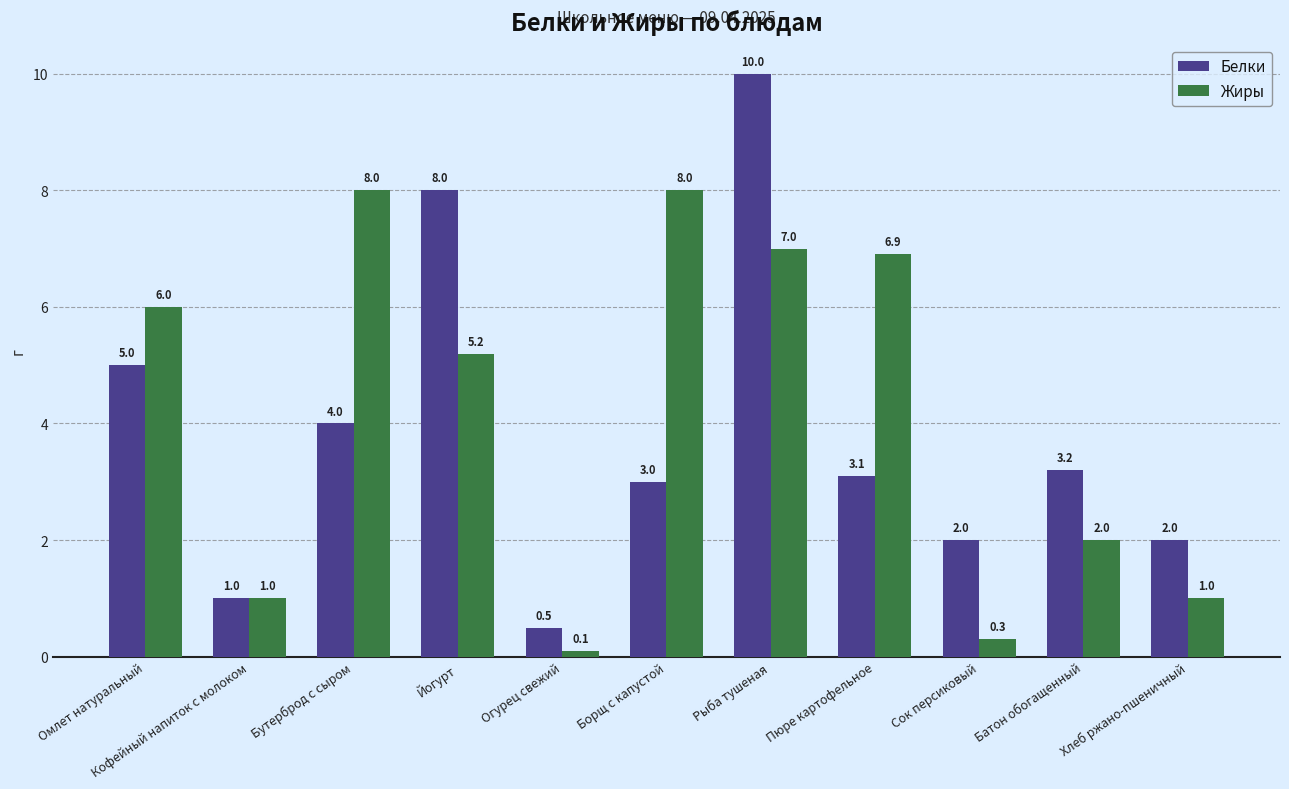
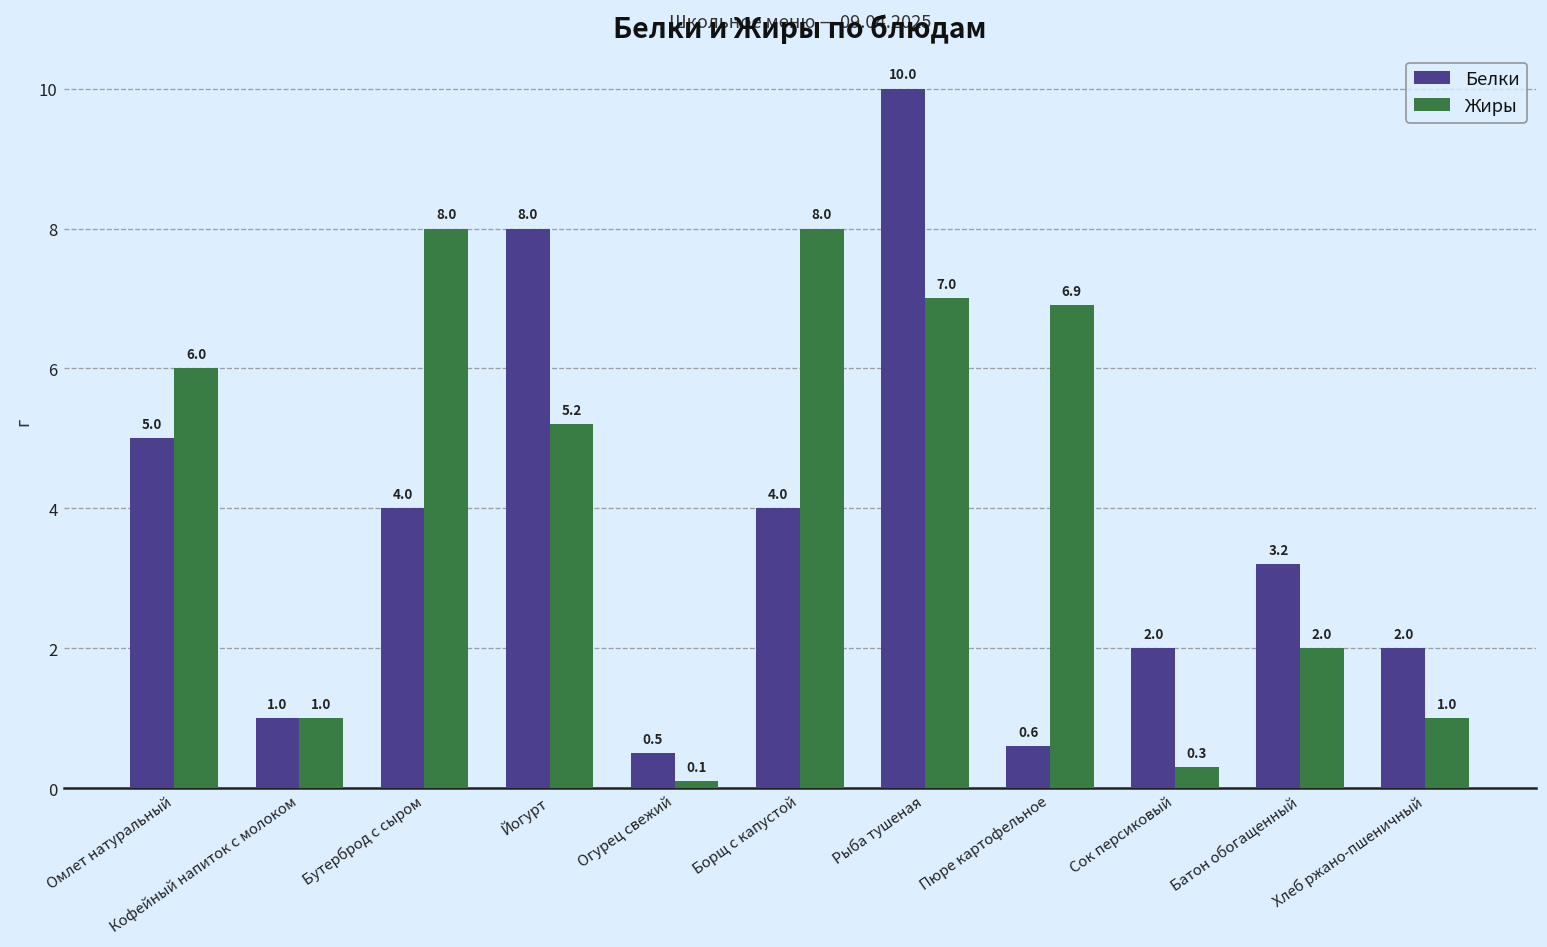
  {
    "Белки": {
      "Омлет натуральный": 5.0,
      "Кофейный напиток с молоком": 1.0,
      "Бутерброд с сыром": 4.0,
      "Йогурт": 8.0,
      "Огурец свежий": 0.5,
-     "Борщ с капустой": 3.0,
+     "Борщ с капустой": 4.0,
      "Рыба тушеная": 10.0,
-     "Пюре картофельное": 3.1,
+     "Пюре картофельное": 0.6,
      "Сок персиковый": 2.0,
      "Батон обогащенный": 3.2,
      "Хлеб ржано-пшеничный": 2.0
    },
    "Жиры": {
      "Омлет натуральный": 6.0,
      "Кофейный напиток с молоком": 1.0,
      "Бутерброд с сыром": 8.0,
      "Йогурт": 5.2,
      "Огурец свежий": 0.1,
      "Борщ с капустой": 8.0,
      "Рыба тушеная": 7.0,
      "Пюре картофельное": 6.9,
      "Сок персиковый": 0.3,
      "Батон обогащенный": 2.0,
      "Хлеб ржано-пшеничный": 1.0
    }
  }
